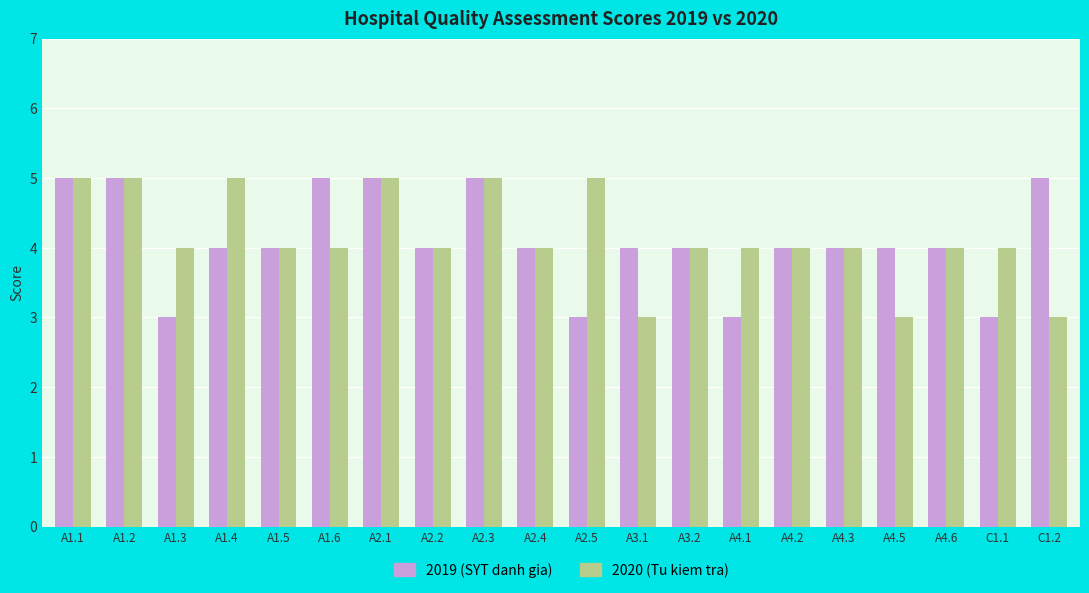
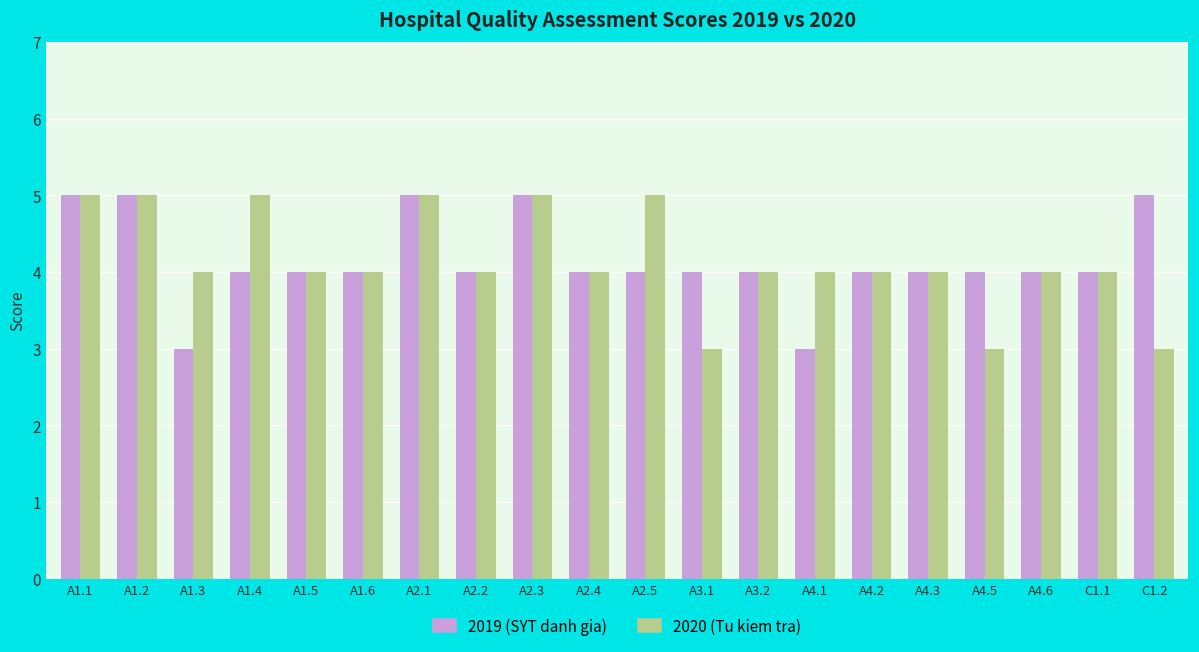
  {
    "2019 (SYT danh gia)": {
      "A1.1": 5,
      "A1.2": 5,
      "A1.3": 3,
      "A1.4": 4,
      "A1.5": 4,
-     "A1.6": 5,
+     "A1.6": 4,
      "A2.1": 5,
      "A2.2": 4,
      "A2.3": 5,
      "A2.4": 4,
-     "A2.5": 3,
+     "A2.5": 4,
      "A3.1": 4,
      "A3.2": 4,
      "A4.1": 3,
      "A4.2": 4,
      "A4.3": 4,
      "A4.5": 4,
      "A4.6": 4,
-     "C1.1": 3,
+     "C1.1": 4,
      "C1.2": 5
    },
    "2020 (Tu kiem tra)": {
      "A1.1": 5,
      "A1.2": 5,
      "A1.3": 4,
      "A1.4": 5,
      "A1.5": 4,
      "A1.6": 4,
      "A2.1": 5,
      "A2.2": 4,
      "A2.3": 5,
      "A2.4": 4,
      "A2.5": 5,
      "A3.1": 3,
      "A3.2": 4,
      "A4.1": 4,
      "A4.2": 4,
      "A4.3": 4,
      "A4.5": 3,
      "A4.6": 4,
      "C1.1": 4,
      "C1.2": 3
    }
  }
